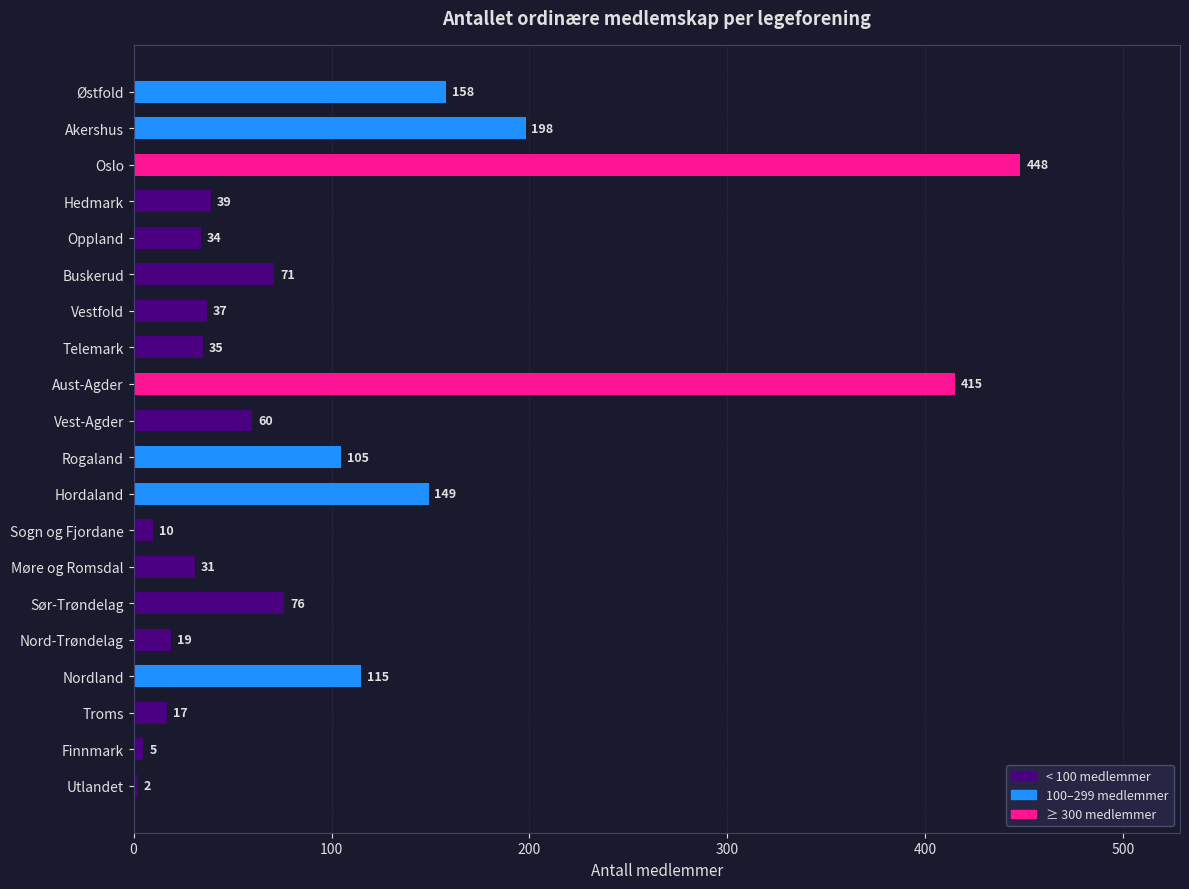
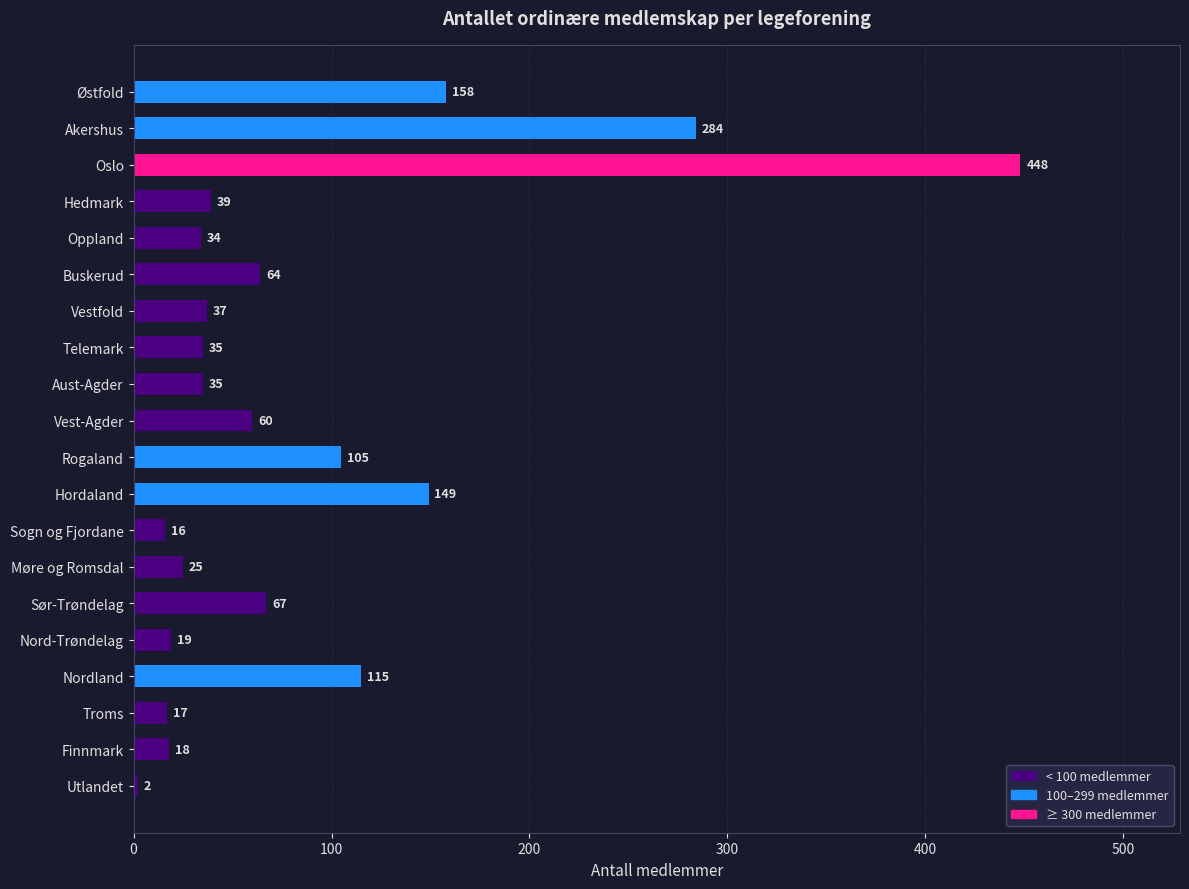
  {
    "Østfold": 158,
-   "Akershus": 198,
+   "Akershus": 284,
    "Oslo": 448,
    "Hedmark": 39,
    "Oppland": 34,
-   "Buskerud": 71,
+   "Buskerud": 64,
    "Vestfold": 37,
    "Telemark": 35,
-   "Aust-Agder": 415,
+   "Aust-Agder": 35,
    "Vest-Agder": 60,
    "Rogaland": 105,
    "Hordaland": 149,
-   "Sogn og Fjordane": 10,
-   "Møre og Romsdal": 31,
-   "Sør-Trøndelag": 76,
+   "Sogn og Fjordane": 16,
+   "Møre og Romsdal": 25,
+   "Sør-Trøndelag": 67,
    "Nord-Trøndelag": 19,
    "Nordland": 115,
    "Troms": 17,
-   "Finnmark": 5,
+   "Finnmark": 18,
    "Utlandet": 2
  }
